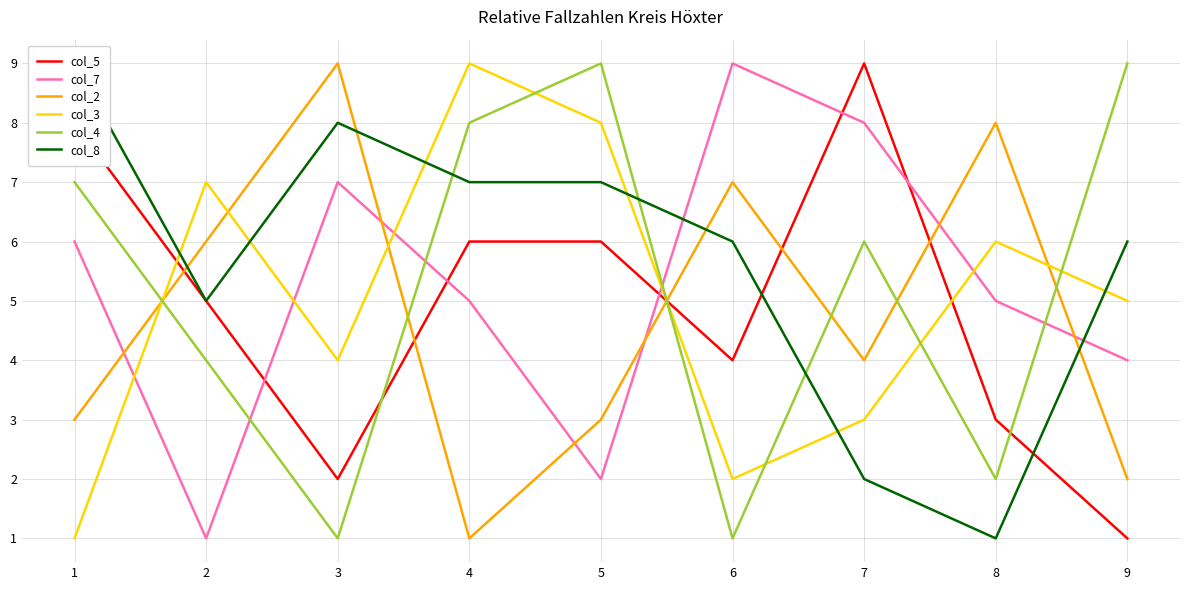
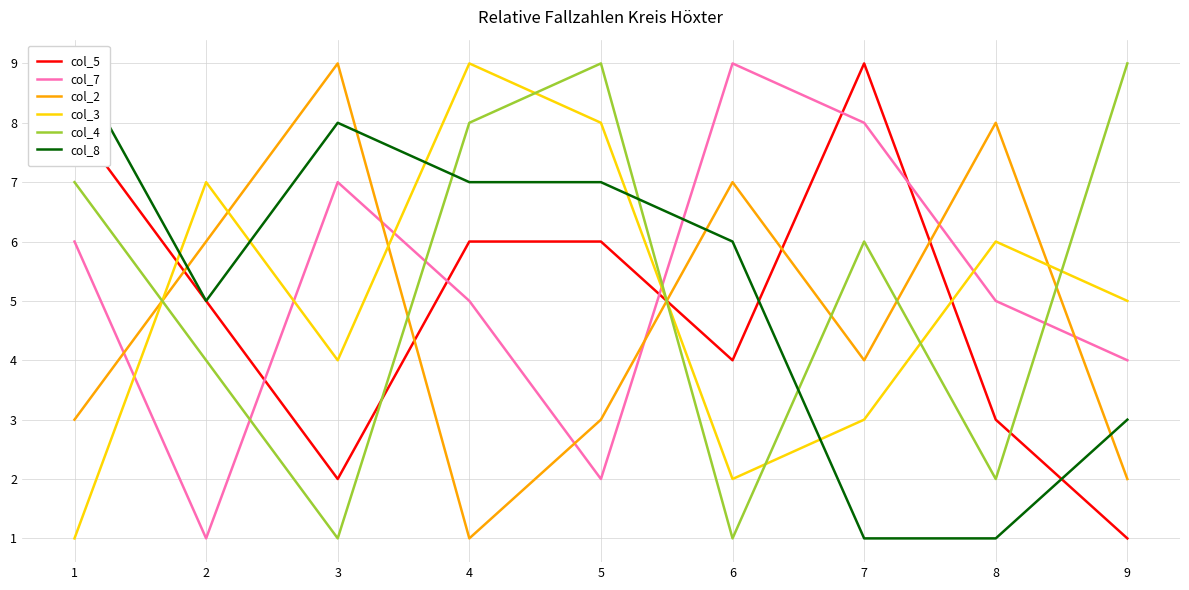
  {
    "col_5": {
      "3": 2,
      "4": 6,
      "5": 6,
      "6": 4,
      "7": 9,
      "8": 3,
      "9": 1
    },
    "col_7": {
      "1": 6,
      "2": 1,
      "3": 7,
      "4": 5,
      "5": 2,
      "6": 9,
      "7": 8,
      "8": 5,
      "9": 4
    },
    "col_4": {
      "1": 7,
      "2": 4,
      "3": 1,
      "4": 8,
      "5": 9,
      "6": 1,
      "7": 6,
      "8": 2,
      "9": 9
    },
    "col_8": {
      "3": 8,
      "4": 7,
      "5": 7,
      "6": 6,
-     "7": 2,
+     "7": 1,
      "8": 1,
-     "9": 6
+     "9": 3
    }
  }
